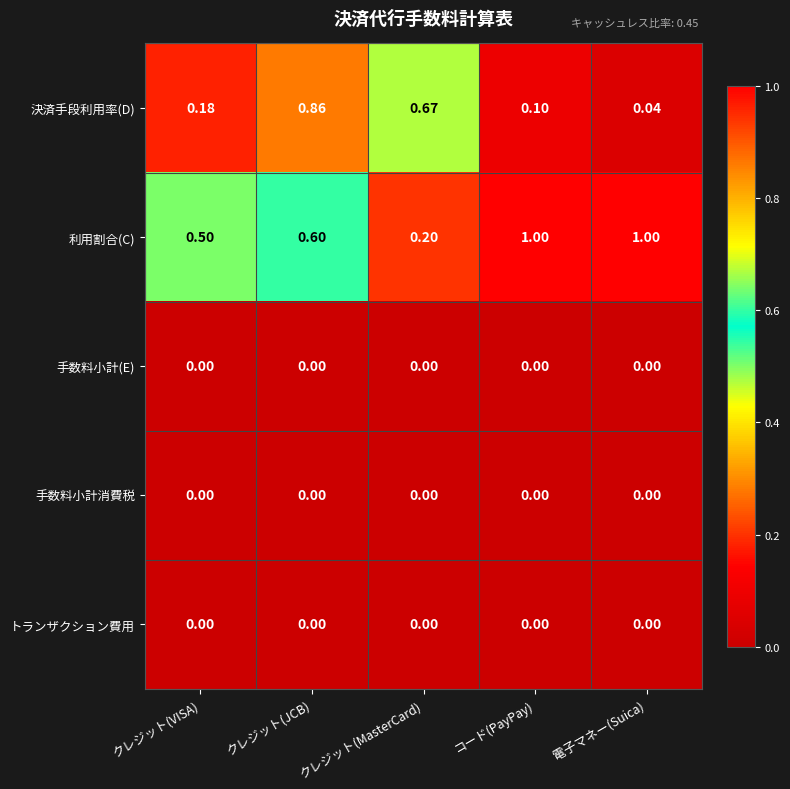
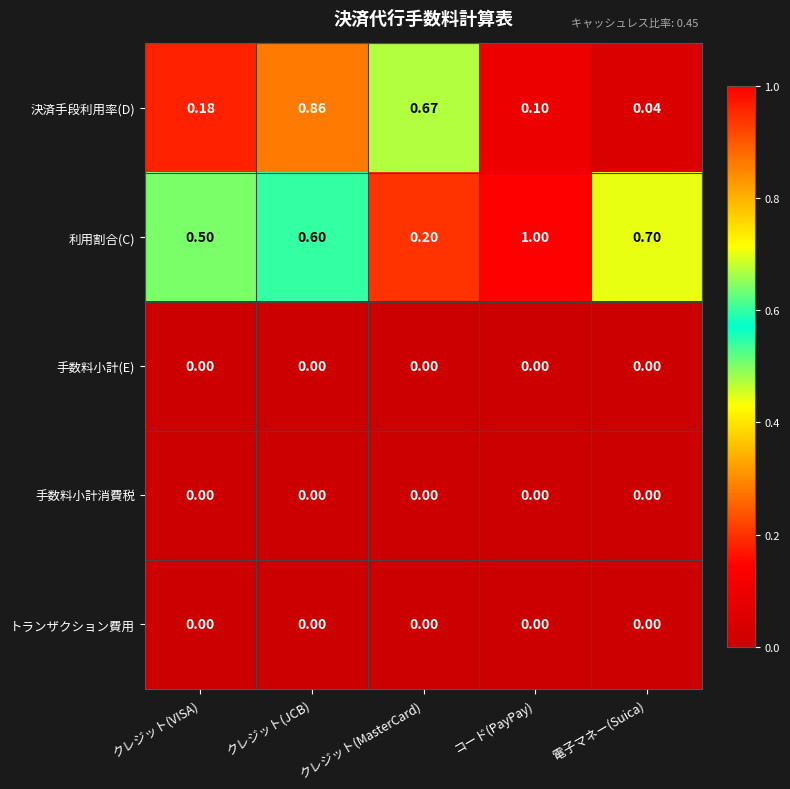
  {
    "決済手段利用率(D)": {
      "クレジット(VISA)": 0.18,
      "クレジット(JCB)": 0.86,
      "クレジット(MasterCard)": 0.67,
      "コード(PayPay)": 0.10,
      "電子マネー(Suica)": 0.04
    },
    "利用割合(C)": {
      "クレジット(VISA)": 0.50,
      "クレジット(JCB)": 0.60,
      "クレジット(MasterCard)": 0.20,
      "コード(PayPay)": 1.00,
-     "電子マネー(Suica)": 1.00
+     "電子マネー(Suica)": 0.70
    },
    "手数料小計(E)": {
      "クレジット(VISA)": 0.00,
      "クレジット(JCB)": 0.00,
      "クレジット(MasterCard)": 0.00,
      "コード(PayPay)": 0.00,
      "電子マネー(Suica)": 0.00
    },
    "手数料小計消費税": {
      "クレジット(VISA)": 0.00,
      "クレジット(JCB)": 0.00,
      "クレジット(MasterCard)": 0.00,
      "コード(PayPay)": 0.00,
      "電子マネー(Suica)": 0.00
    },
    "トランザクション費用": {
      "クレジット(VISA)": 0.00,
      "クレジット(JCB)": 0.00,
      "クレジット(MasterCard)": 0.00,
      "コード(PayPay)": 0.00,
      "電子マネー(Suica)": 0.00
    }
  }
